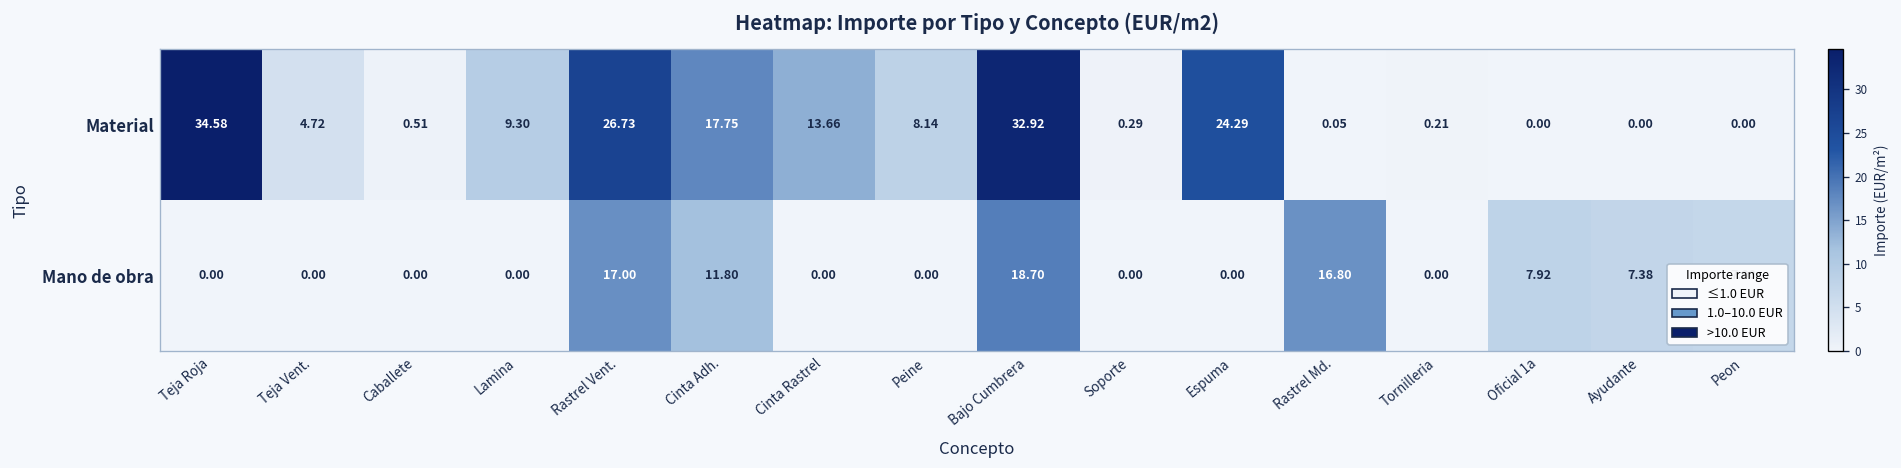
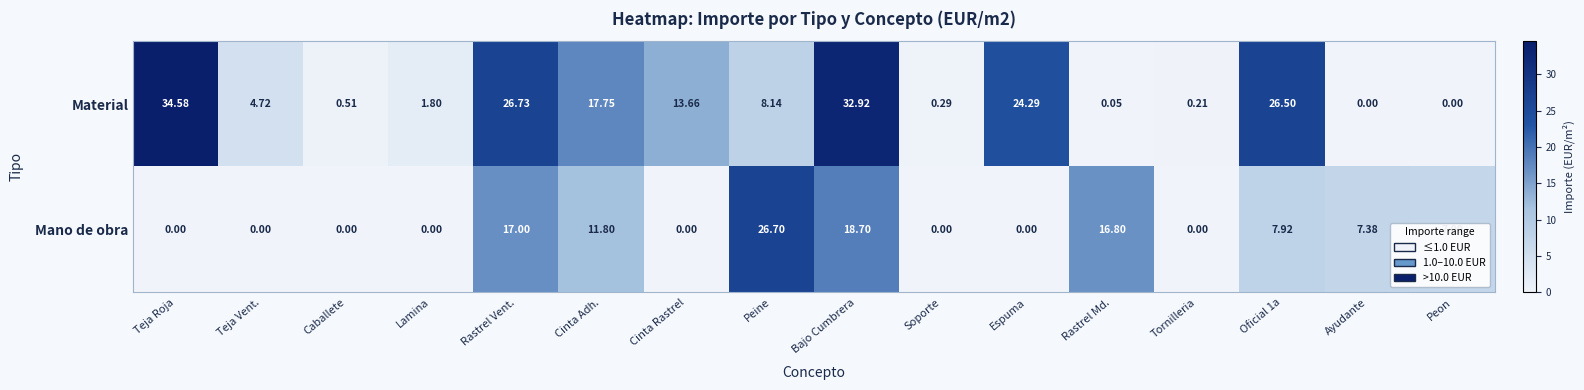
  {
    "Material": {
      "Teja Roja": 34.58,
      "Teja Vent.": 4.72,
      "Caballete": 0.51,
-     "Lamina": 9.30,
+     "Lamina": 1.80,
      "Rastrel Vent.": 26.73,
      "Cinta Adh.": 17.75,
      "Cinta Rastrel": 13.66,
      "Peine": 8.14,
      "Bajo Cumbrera": 32.92,
      "Soporte": 0.29,
      "Espuma": 24.29,
      "Rastrel Md.": 0.05,
      "Tornilleria": 0.21,
-     "Oficial 1a": 0.00,
+     "Oficial 1a": 26.50,
      "Ayudante": 0.00,
      "Peon": 0.00
    },
    "Mano de obra": {
      "Teja Roja": 0.00,
      "Teja Vent.": 0.00,
      "Caballete": 0.00,
      "Lamina": 0.00,
      "Rastrel Vent.": 17.00,
      "Cinta Adh.": 11.80,
      "Cinta Rastrel": 0.00,
-     "Peine": 0.00,
+     "Peine": 26.70,
      "Bajo Cumbrera": 18.70,
      "Soporte": 0.00,
      "Espuma": 0.00,
      "Rastrel Md.": 16.80,
      "Tornilleria": 0.00,
      "Oficial 1a": 7.92,
      "Ayudante": 7.38
    }
  }
